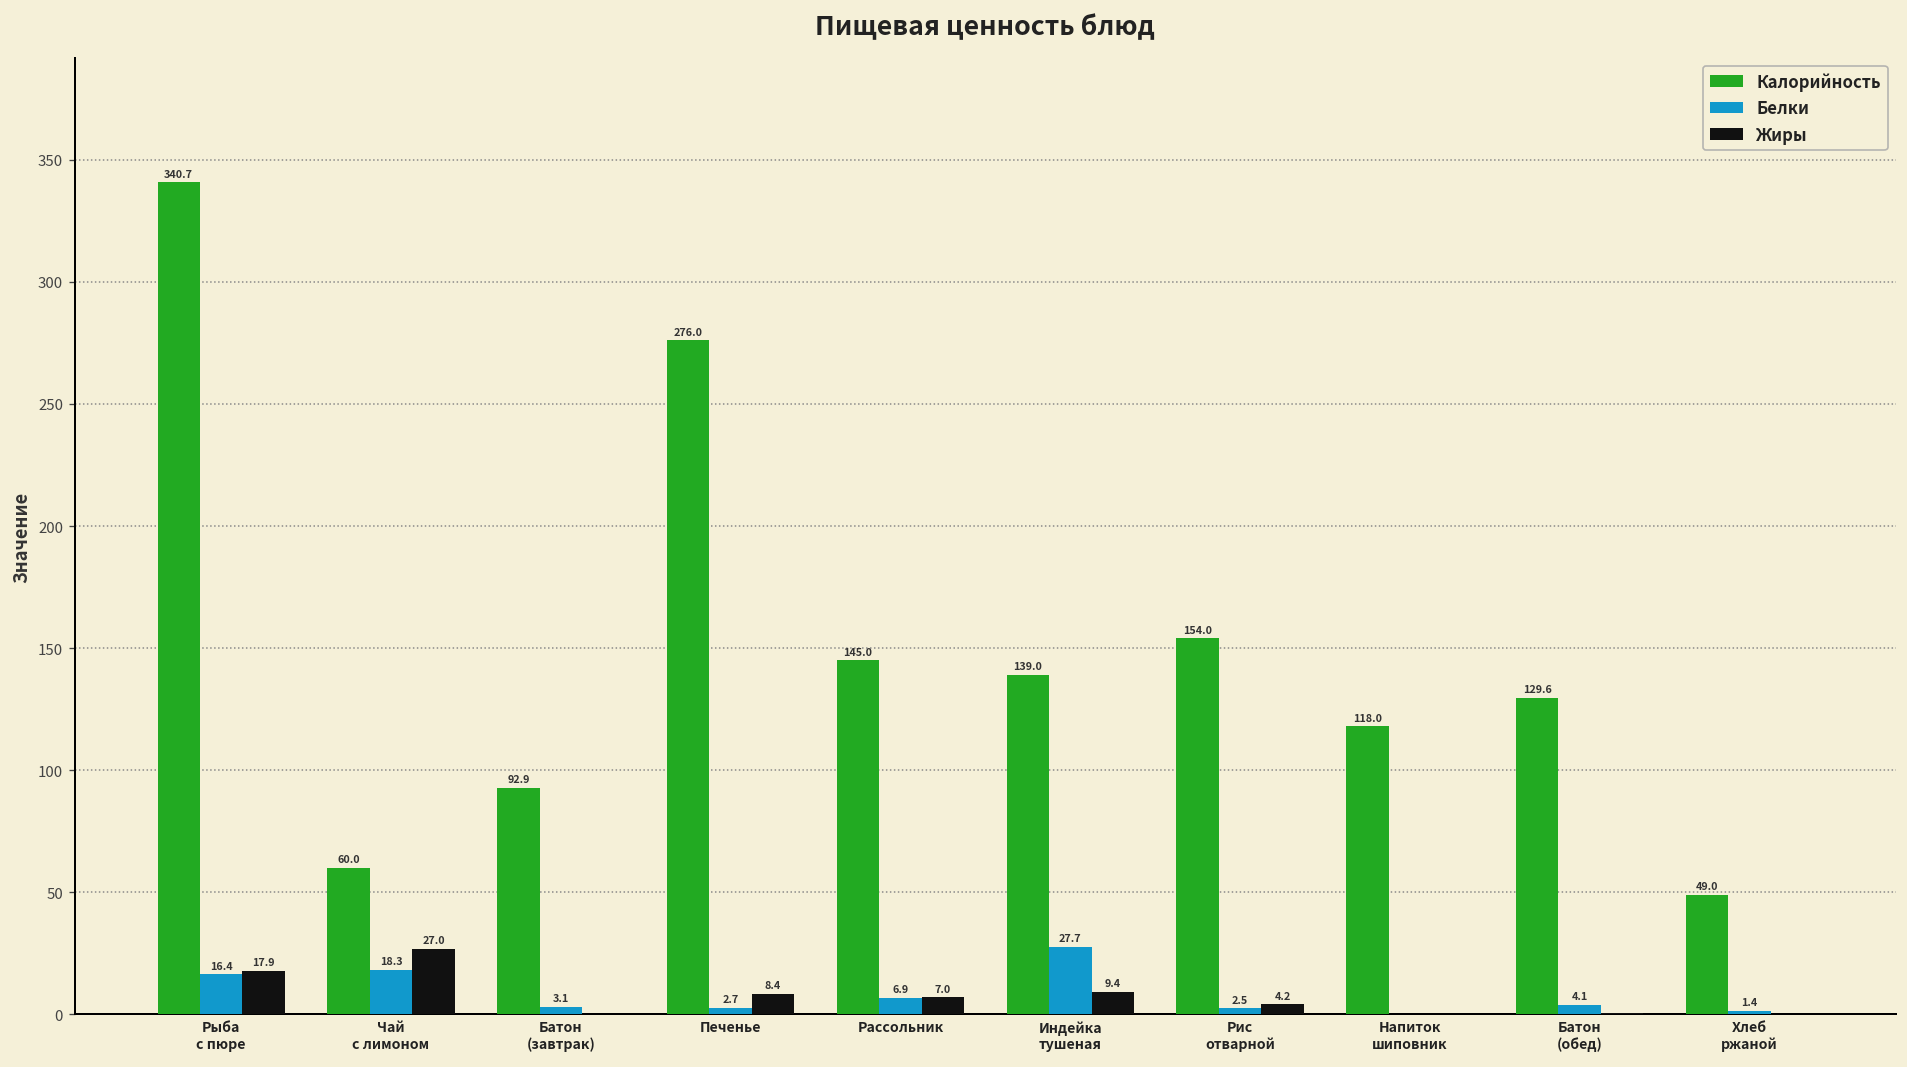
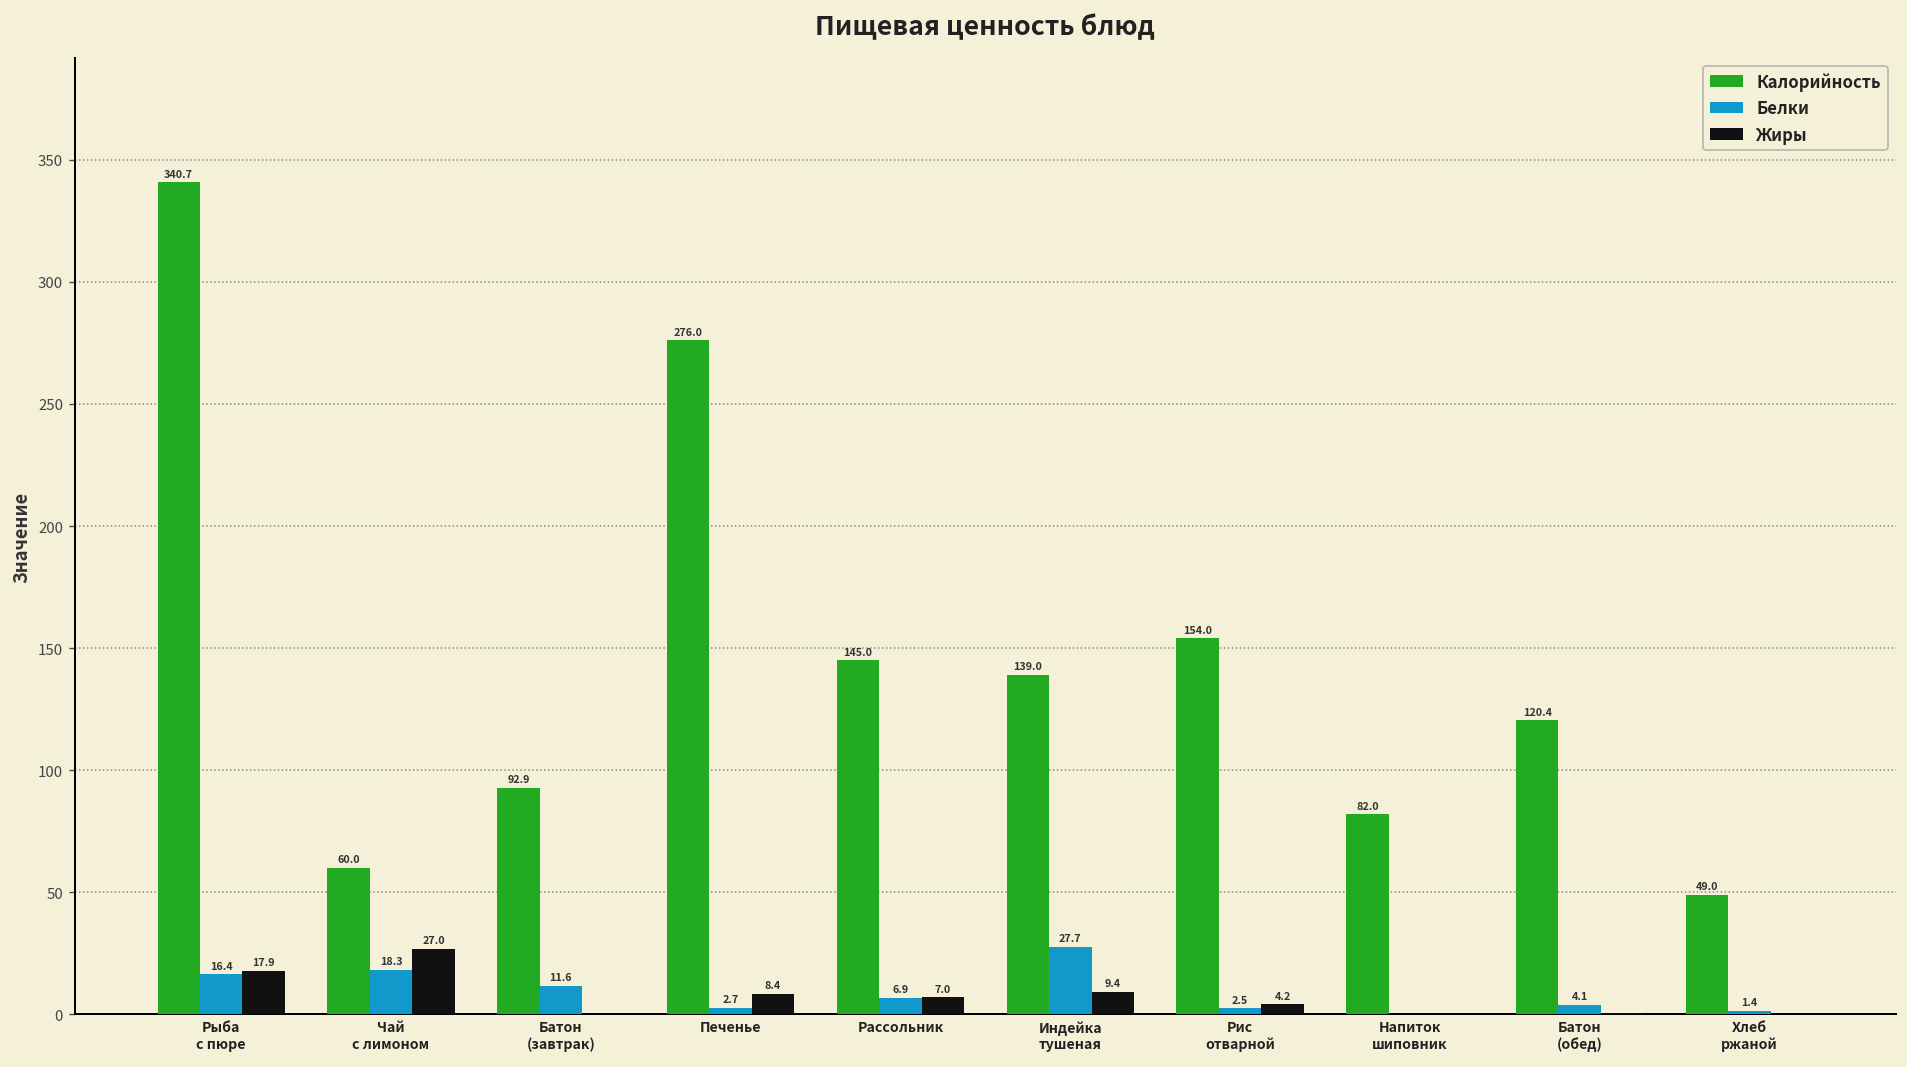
  {
    "Калорийность": {
      "Рыба с пюре": 340.7,
      "Чай с лимоном": 60.0,
      "Батон (завтрак)": 92.9,
      "Печенье": 276.0,
      "Рассольник": 145.0,
      "Индейка тушеная": 139.0,
      "Рис отварной": 154.0,
-     "Напиток шиповник": 118.0,
-     "Батон (обед)": 129.6,
+     "Напиток шиповник": 82.0,
+     "Батон (обед)": 120.4,
      "Хлеб ржаной": 49.0
    },
    "Белки": {
      "Рыба с пюре": 16.4,
      "Чай с лимоном": 18.3,
-     "Батон (завтрак)": 3.1,
+     "Батон (завтрак)": 11.6,
      "Печенье": 2.7,
      "Рассольник": 6.9,
      "Индейка тушеная": 27.7,
      "Рис отварной": 2.5,
      "Батон (обед)": 4.1,
      "Хлеб ржаной": 1.4
    },
    "Жиры": {
      "Рыба с пюре": 17.9,
      "Чай с лимоном": 27.0,
      "Печенье": 8.4,
      "Рассольник": 7.0,
      "Индейка тушеная": 9.4,
      "Рис отварной": 4.2
    }
  }
